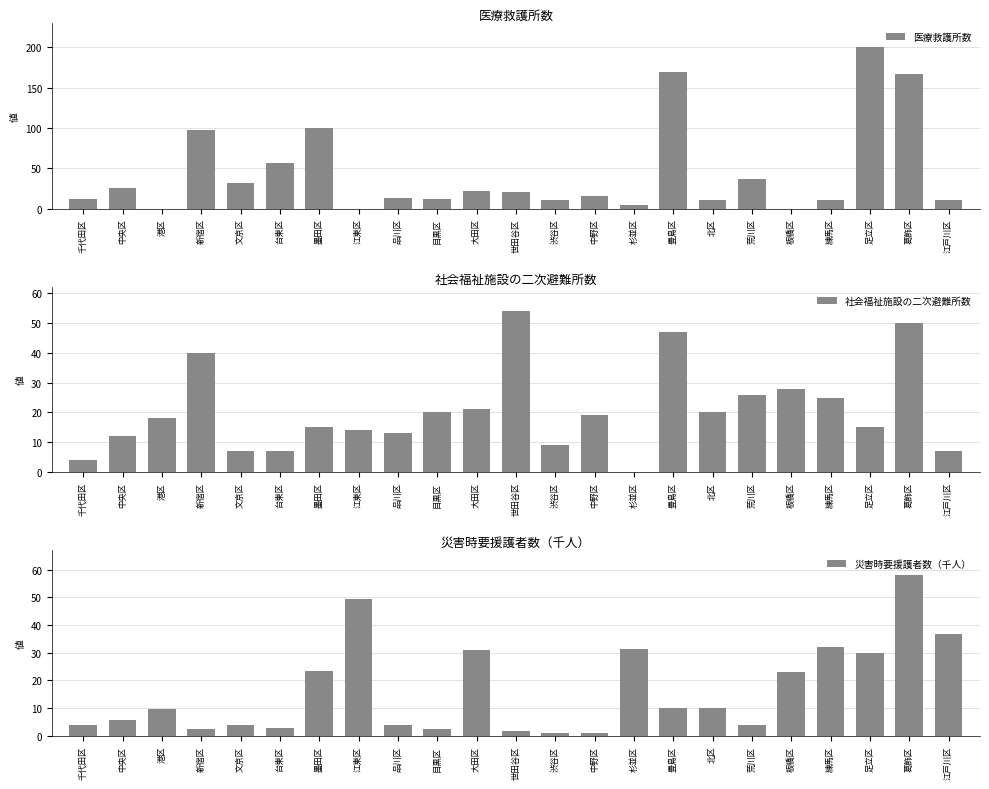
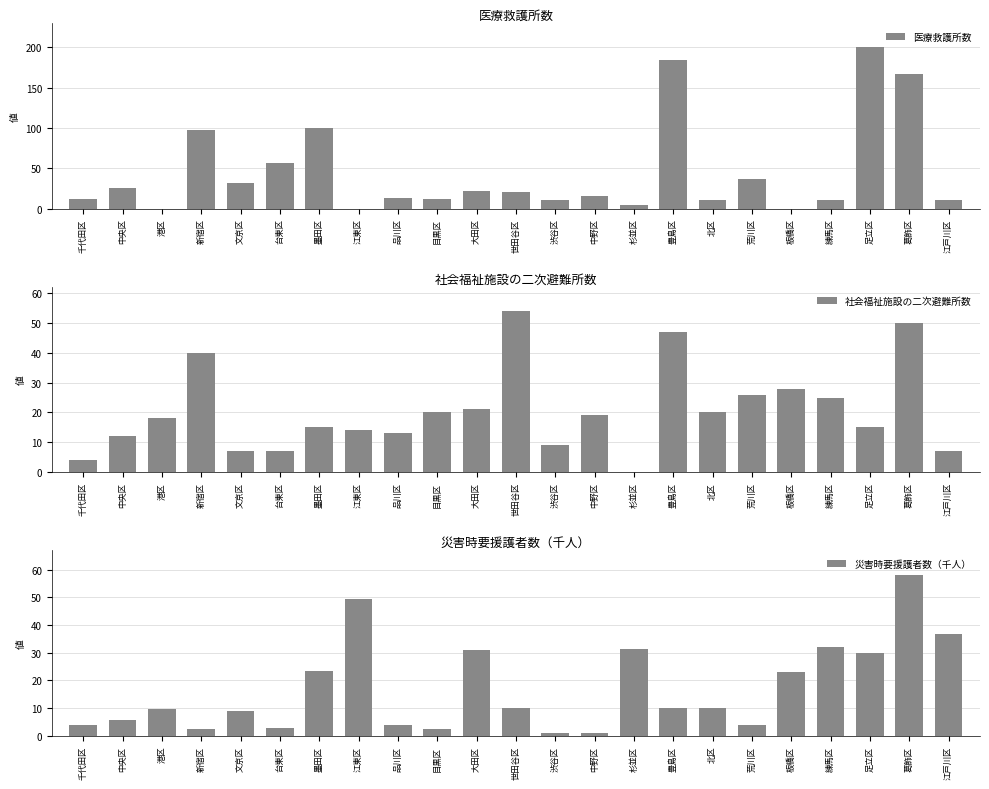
  {
    "医療救護所数": {
      "千代田区": 10,
      "中央区": 30,
      "港区": 0,
      "新宿区": 100,
      "文京区": 30,
      "台東区": 60,
      "墨田区": 100,
      "江東区": 0,
      "品川区": 10,
      "目黒区": 10,
      "大田区": 20,
      "世田谷区": 20,
      "渋谷区": 10,
      "中野区": 20,
      "杉並区": 10,
-     "豊島区": 170,
+     "豊島区": 180,
      "北区": 10,
      "荒川区": 40,
      "板橋区": 0,
      "練馬区": 10,
      "足立区": 200,
      "葛飾区": 170,
      "江戸川区": 10
    },
    "社会福祉施設の二次避難所数": {
      "千代田区": 4,
      "中央区": 12,
      "港区": 18,
      "新宿区": 40,
      "文京区": 7,
      "台東区": 7,
      "墨田区": 15,
      "江東区": 14,
      "品川区": 13,
      "目黒区": 20,
      "大田区": 21,
      "世田谷区": 54,
      "渋谷区": 9,
      "中野区": 19,
      "杉並区": 0,
      "豊島区": 47,
      "北区": 20,
      "荒川区": 26,
      "板橋区": 28,
      "練馬区": 25,
      "足立区": 15,
      "葛飾区": 50,
      "江戸川区": 7
    },
    "災害時要援護者数（千人）": {
      "千代田区": 4,
      "中央区": 6,
      "港区": 10,
      "新宿区": 2,
-     "文京区": 4,
+     "文京区": 9,
      "台東区": 3,
      "墨田区": 23,
      "江東区": 49,
      "品川区": 4,
      "目黒区": 2,
      "大田区": 31,
-     "世田谷区": 2,
+     "世田谷区": 10,
      "杉並区": 31,
      "豊島区": 10,
      "北区": 10,
      "荒川区": 4,
      "板橋区": 23,
      "練馬区": 32,
      "足立区": 30,
      "葛飾区": 58,
      "江戸川区": 37
    }
  }
